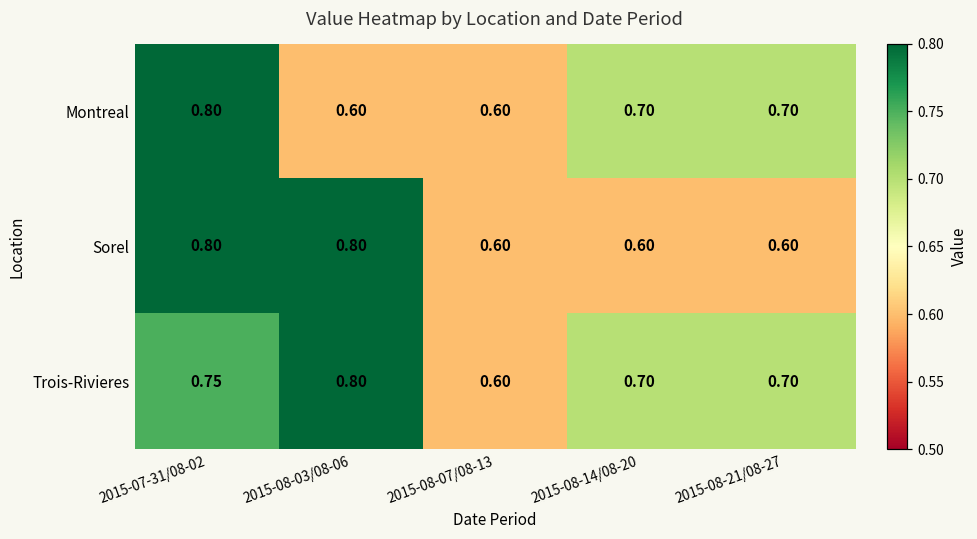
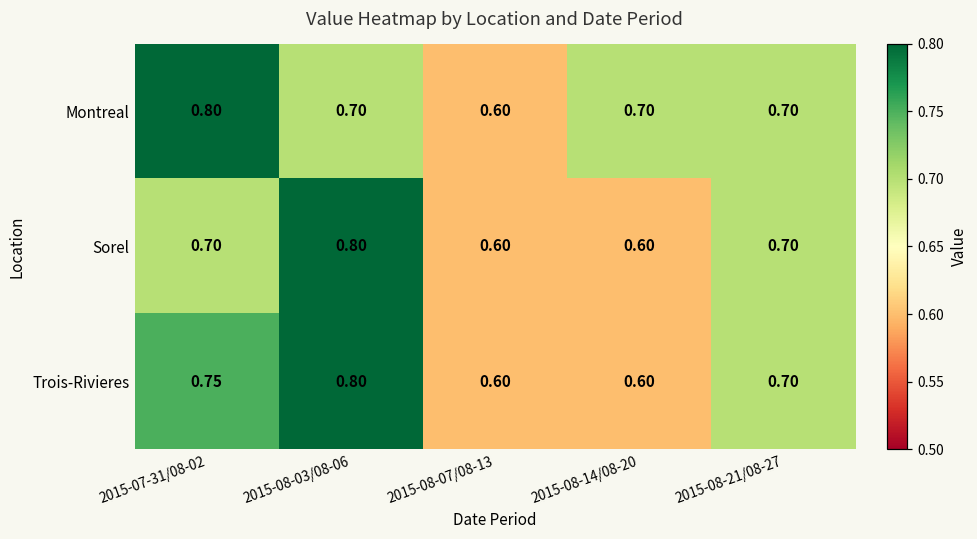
  {
    "Montreal": {
      "2015-07-31/08-02": 0.80,
-     "2015-08-03/08-06": 0.60,
+     "2015-08-03/08-06": 0.70,
      "2015-08-07/08-13": 0.60,
      "2015-08-14/08-20": 0.70,
      "2015-08-21/08-27": 0.70
    },
    "Sorel": {
-     "2015-07-31/08-02": 0.80,
+     "2015-07-31/08-02": 0.70,
      "2015-08-03/08-06": 0.80,
      "2015-08-07/08-13": 0.60,
      "2015-08-14/08-20": 0.60,
-     "2015-08-21/08-27": 0.60
+     "2015-08-21/08-27": 0.70
    },
    "Trois-Rivieres": {
      "2015-07-31/08-02": 0.75,
      "2015-08-03/08-06": 0.80,
      "2015-08-07/08-13": 0.60,
-     "2015-08-14/08-20": 0.70,
+     "2015-08-14/08-20": 0.60,
      "2015-08-21/08-27": 0.70
    }
  }
